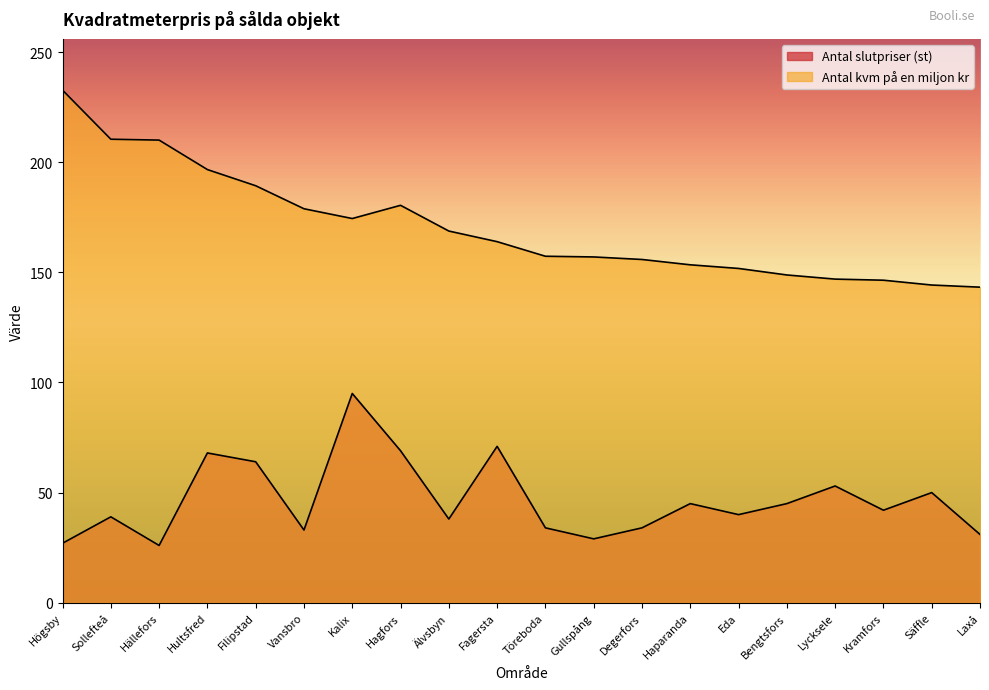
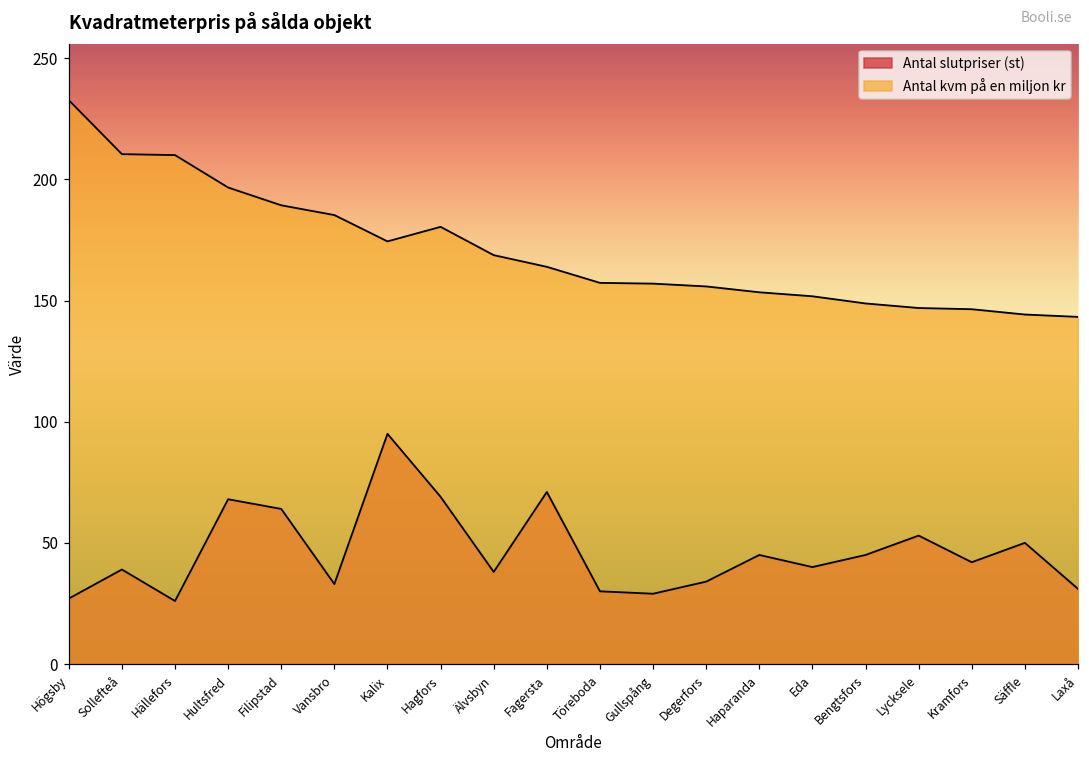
  {
    "Antal slutpriser (st)": {
      "Högsby": 27,
      "Sollefteå": 39,
      "Hällefors": 26,
      "Hultsfred": 68,
      "Filipstad": 64,
      "Vansbro": 33,
      "Kalix": 95,
      "Hagfors": 69,
      "Älvsbyn": 38,
      "Fagersta": 71,
-     "Töreboda": 34,
+     "Töreboda": 30,
      "Gullspång": 29,
      "Degerfors": 34,
      "Haparanda": 45,
      "Eda": 40,
      "Bengtsfors": 45,
      "Lycksele": 53,
      "Kramfors": 42,
      "Säffle": 50,
      "Laxå": 31
    },
    "Antal kvm på en miljon kr": {
      "Högsby": 233,
      "Sollefteå": 210,
      "Hällefors": 210,
      "Hultsfred": 197,
      "Filipstad": 189,
-     "Vansbro": 179,
+     "Vansbro": 185,
      "Kalix": 174,
      "Hagfors": 180,
      "Älvsbyn": 169,
      "Fagersta": 164,
      "Töreboda": 157,
      "Gullspång": 157,
      "Degerfors": 156,
      "Haparanda": 153,
      "Eda": 152,
      "Bengtsfors": 149,
      "Lycksele": 147,
      "Kramfors": 146,
      "Säffle": 144,
      "Laxå": 143
    }
  }
